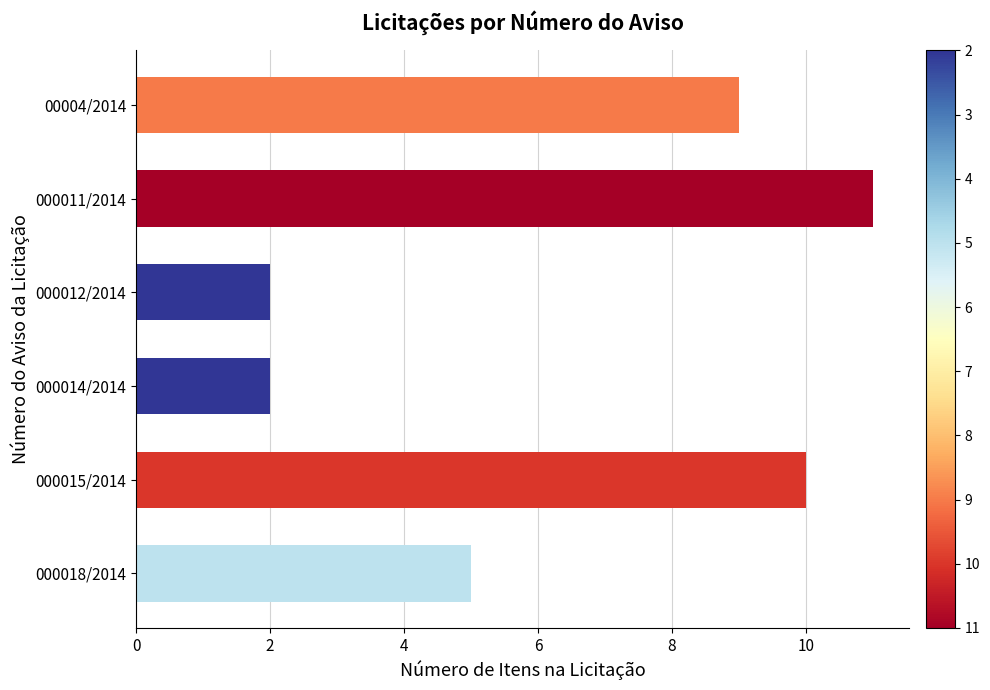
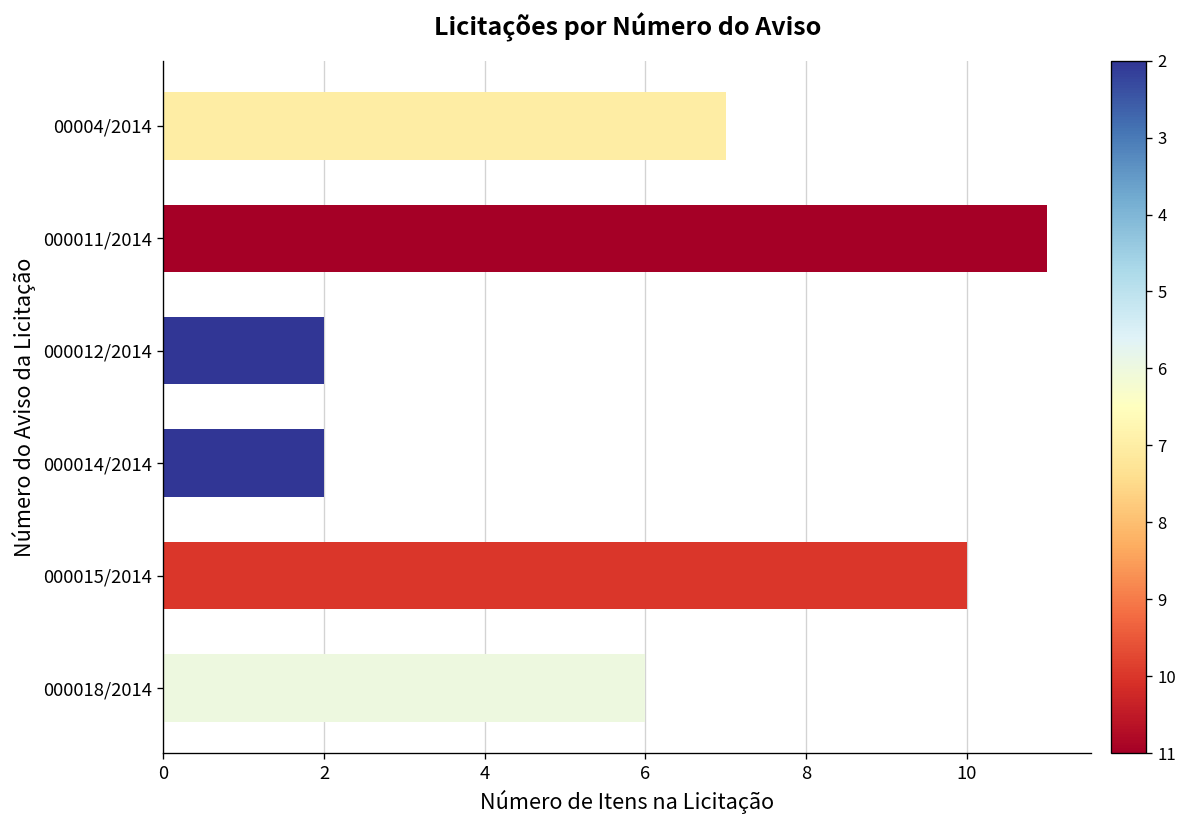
  {
-   "00004/2014": 9,
+   "00004/2014": 7,
    "000011/2014": 11,
    "000012/2014": 2,
    "000014/2014": 2,
    "000015/2014": 10,
-   "000018/2014": 5
+   "000018/2014": 6
  }
